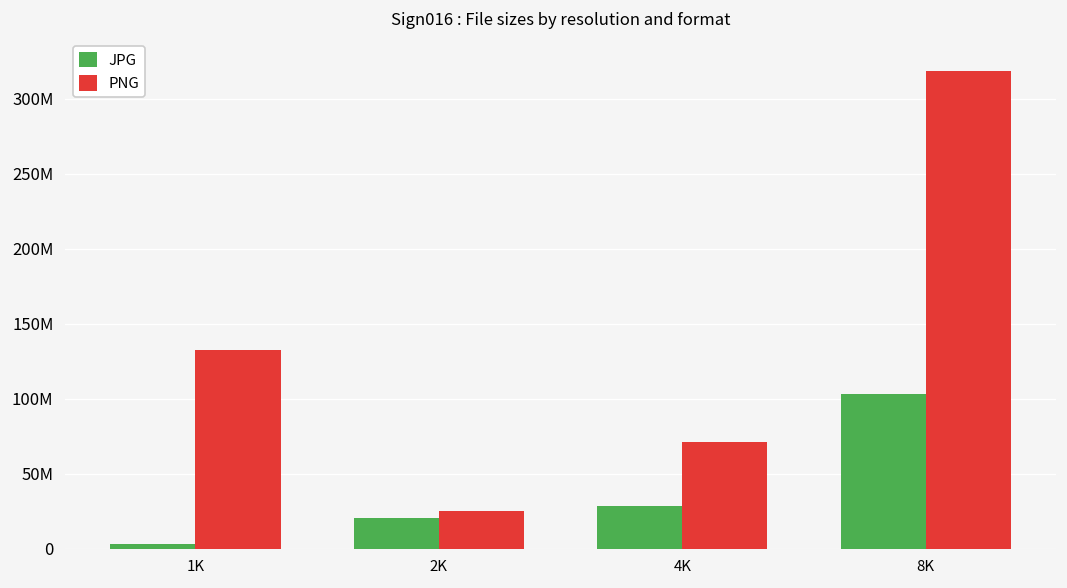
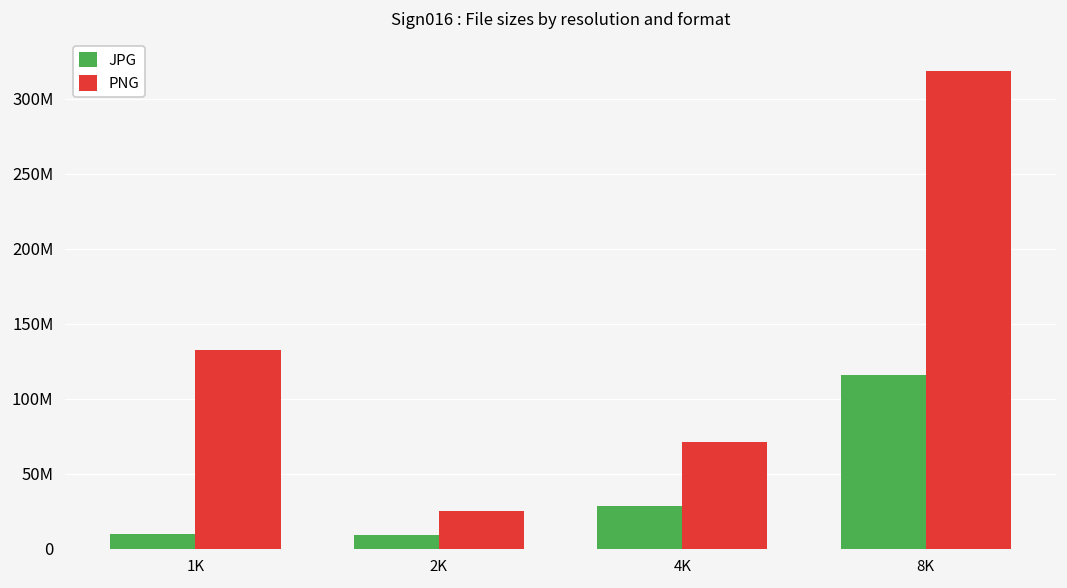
  {
    "JPG": {
-     "1K": 3000000,
-     "2K": 21000000,
+     "1K": 10000000,
+     "2K": 9000000,
      "4K": 29000000,
-     "8K": 103000000
+     "8K": 116000000
    },
    "PNG": {
      "1K": 132000000,
      "2K": 25000000,
      "4K": 71000000,
      "8K": 318000000
    }
  }
